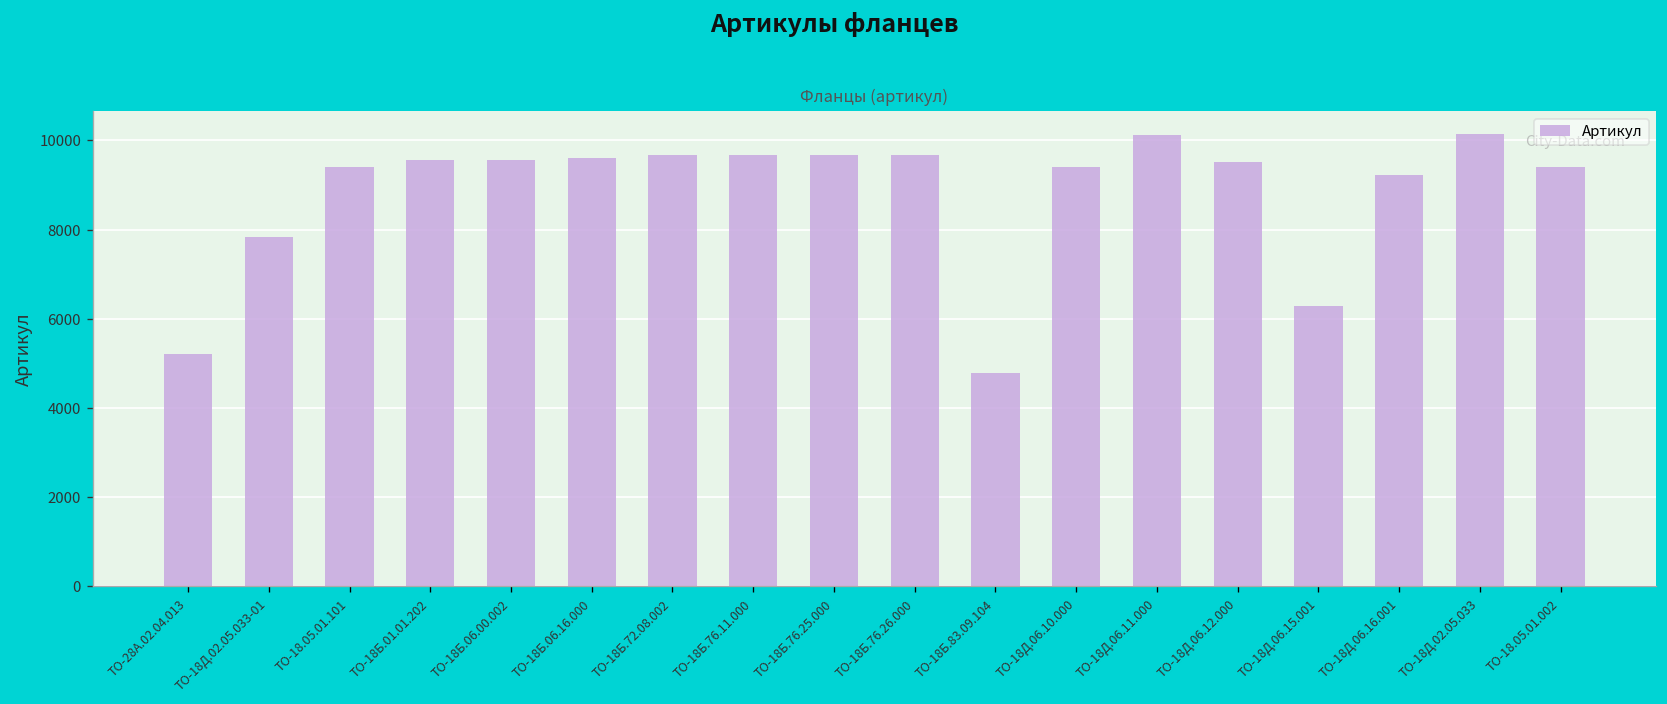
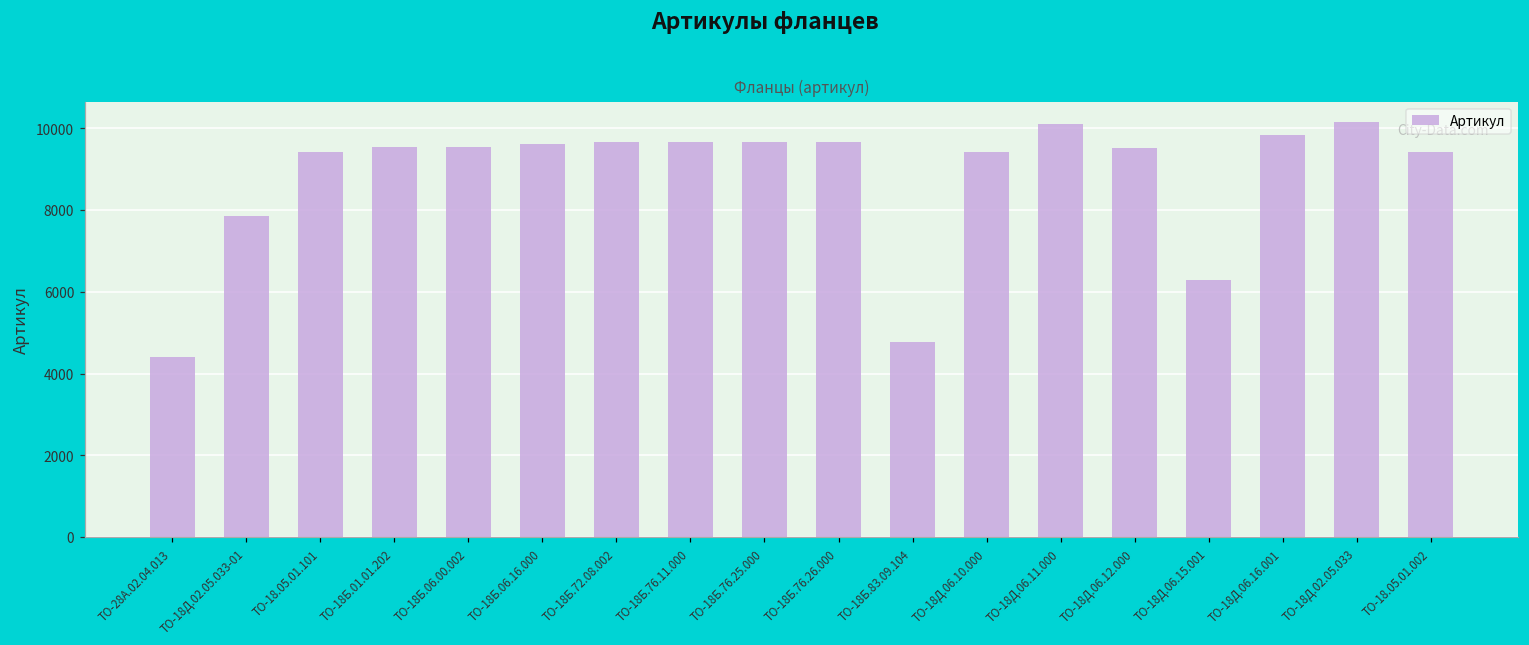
  {
-   "ТО-28А.02.04.013": 5200,
+   "ТО-28А.02.04.013": 4400,
    "ТО-18Д.02.05.033-01": 7800,
    "ТО-18.05.01.101": 9400,
    "ТО-18Б.01.01.202": 9600,
    "ТО-18Б.06.00.002": 9600,
    "ТО-18Б.06.16.000": 9600,
    "ТО-18Б.72.08.002": 9700,
    "ТО-18Б.76.11.000": 9700,
    "ТО-18Б.76.25.000": 9700,
    "ТО-18Б.76.26.000": 9700,
    "ТО-18Б.83.09.104": 4800,
    "ТО-18Д.06.10.000": 9400,
    "ТО-18Д.06.11.000": 10100,
    "ТО-18Д.06.12.000": 9500,
    "ТО-18Д.06.15.001": 6300,
-   "ТО-18Д.06.16.001": 9200,
+   "ТО-18Д.06.16.001": 9800,
    "ТО-18Д.02.05.033": 10100,
    "ТО-18.05.01.002": 9400
  }
